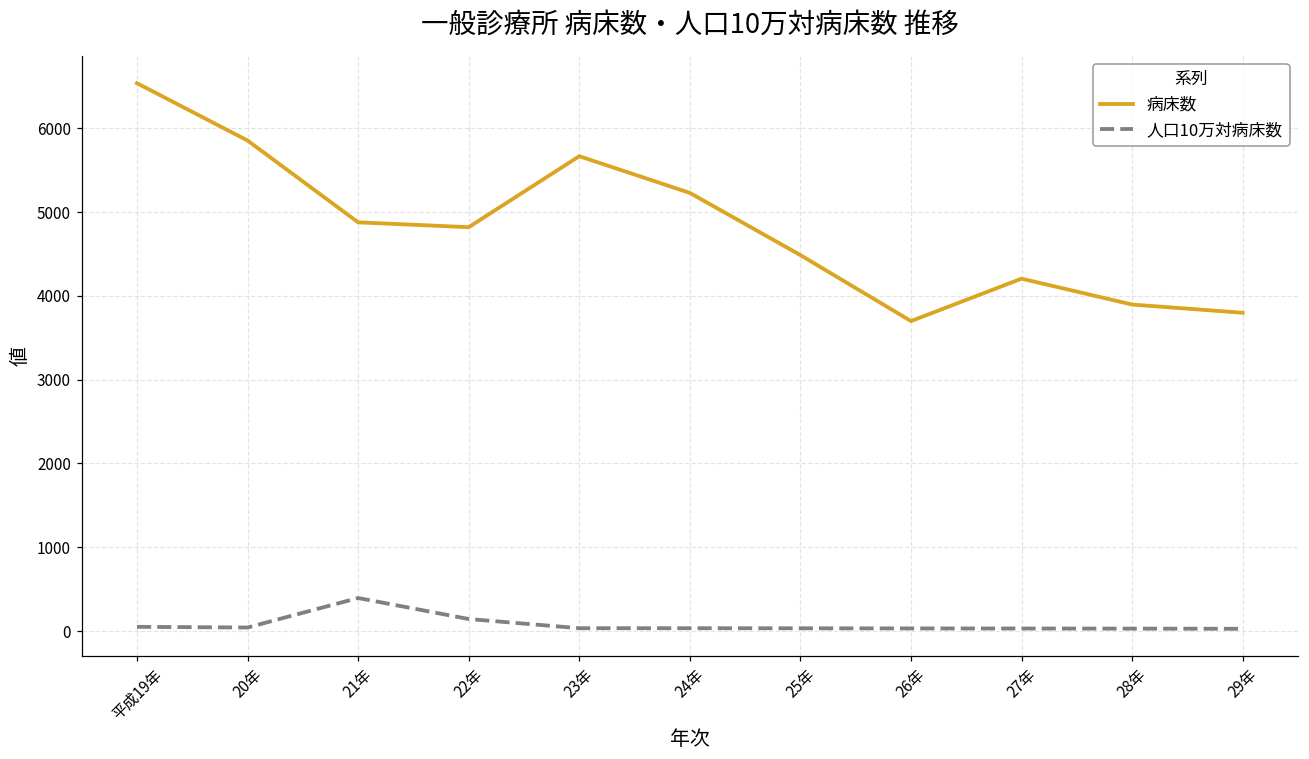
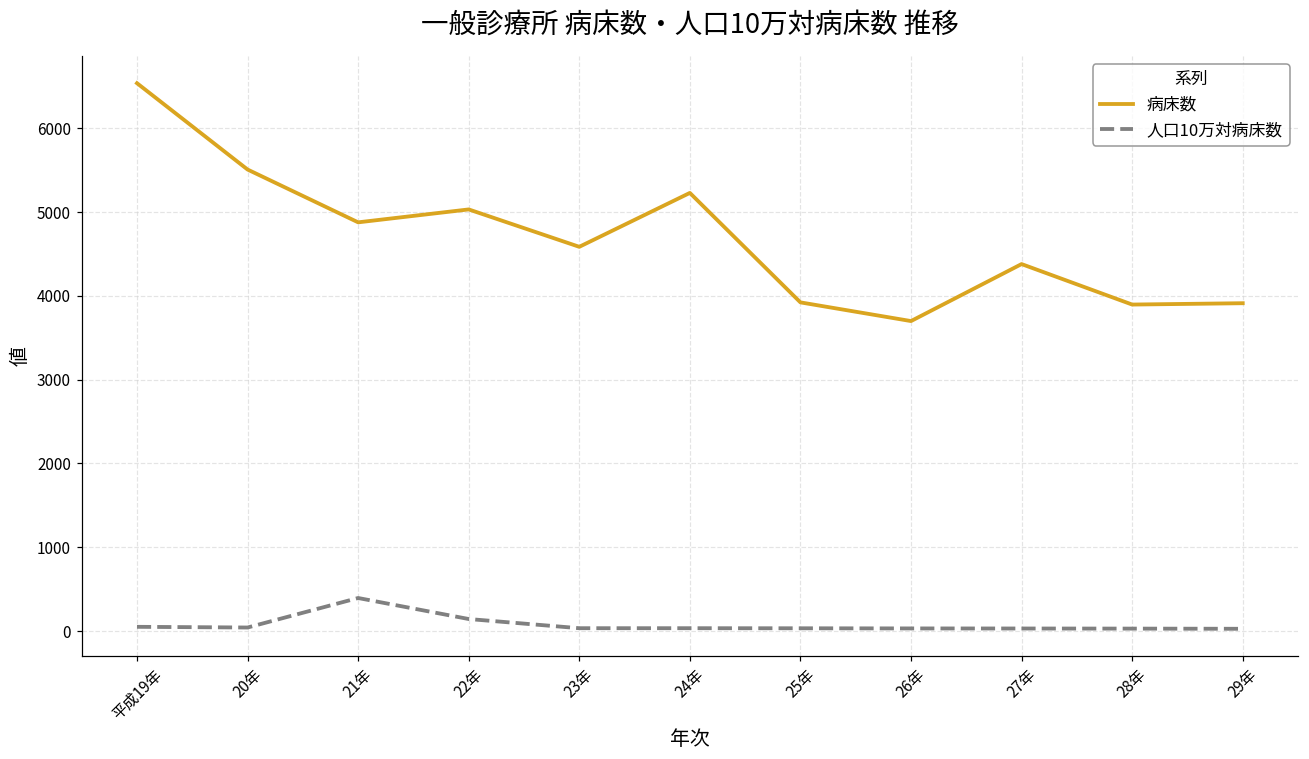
  {
    "病床数": {
      "平成19年": 6500,
-     "20年": 5900,
+     "20年": 5500,
      "21年": 4900,
-     "22年": 4800,
-     "23年": 5700,
+     "22年": 5000,
+     "23年": 4600,
      "24年": 5200,
-     "25年": 4500,
+     "25年": 3900,
      "26年": 3700,
-     "27年": 4200,
+     "27年": 4400,
      "28年": 3900,
-     "29年": 3800
+     "29年": 3900
    },
    "人口10万対病床数": {
      "平成19年": 100,
      "20年": 0,
      "21年": 400,
      "22年": 100,
      "23年": 0,
      "24年": 0,
      "25年": 0,
      "26年": 0,
      "27年": 0,
      "28年": 0,
      "29年": 0
    }
  }
